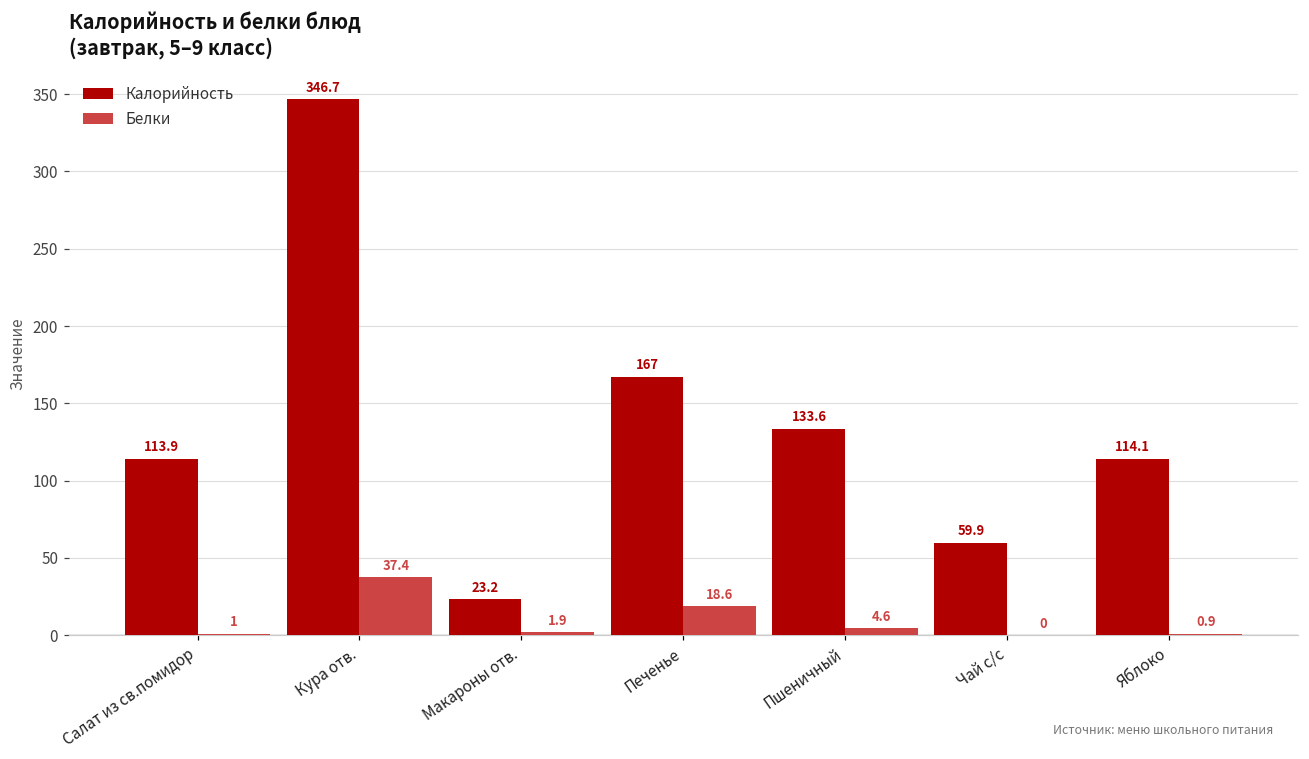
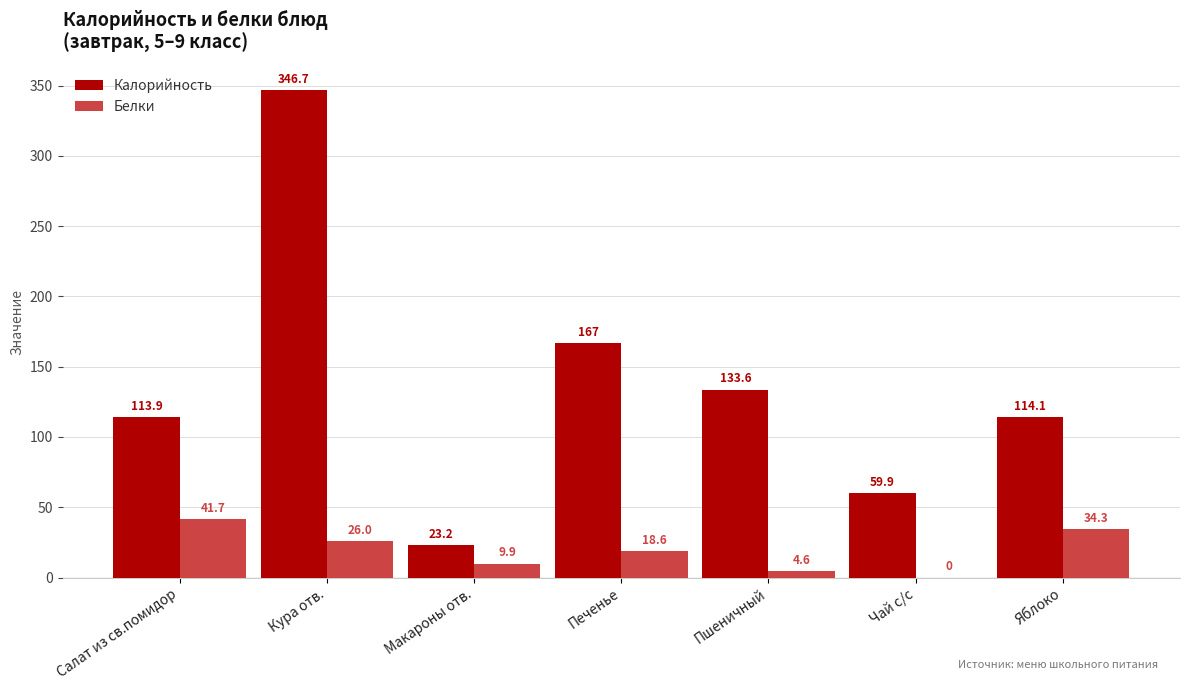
  {
    "Калорийность": {
      "Салат из св.помидор": 113.9,
      "Кура отв.": 346.7,
      "Макароны отв.": 23.2,
      "Печенье": 167,
      "Пшеничный": 133.6,
      "Чай с/с": 59.9,
      "Яблоко": 114.1
    },
    "Белки": {
-     "Салат из св.помидор": 1,
-     "Кура отв.": 37.4,
-     "Макароны отв.": 1.9,
+     "Салат из св.помидор": 41.7,
+     "Кура отв.": 26.0,
+     "Макароны отв.": 9.9,
      "Печенье": 18.6,
      "Пшеничный": 4.6,
      "Чай с/с": 0,
-     "Яблоко": 0.9
+     "Яблоко": 34.3
    }
  }
